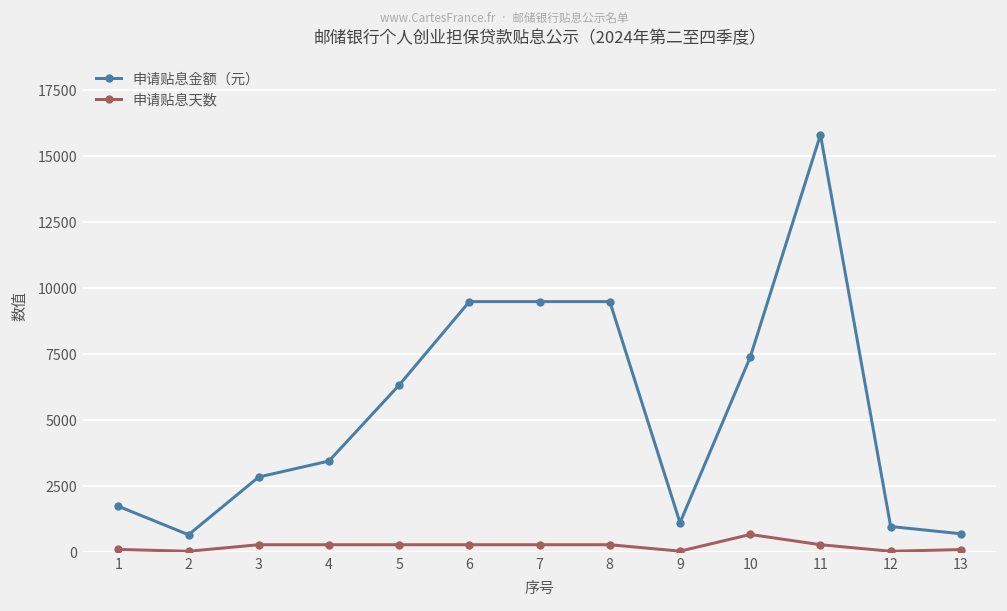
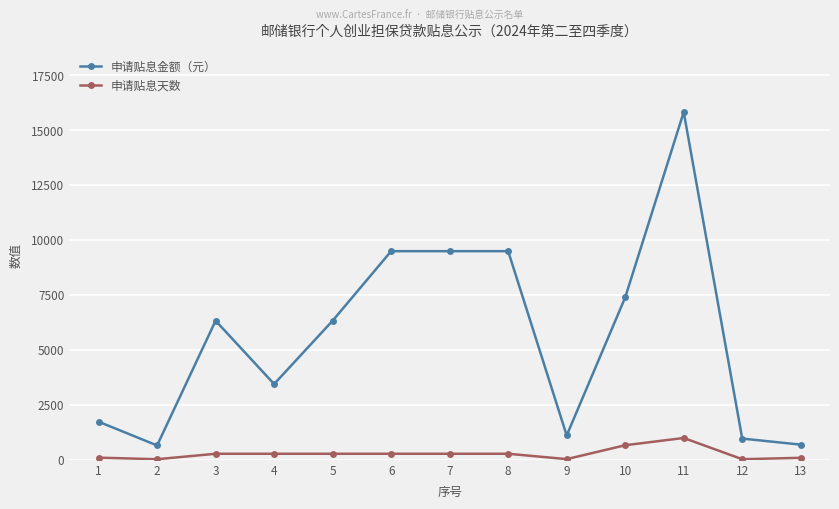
  {
    "申请贴息金额（元）": {
      "1": 1700,
      "2": 700,
-     "3": 2800,
+     "3": 6300,
      "4": 3400,
      "5": 6300,
      "6": 9500,
      "7": 9500,
      "8": 9500,
      "9": 1100,
      "10": 7400,
      "11": 15800,
      "12": 1000,
      "13": 700
    },
    "申请贴息天数": {
      "1": 100,
      "2": 0,
      "3": 300,
      "4": 300,
      "5": 300,
      "6": 300,
      "7": 300,
      "8": 300,
      "9": 0,
      "10": 700,
-     "11": 300,
+     "11": 1000,
      "12": 0,
      "13": 100
    }
  }
